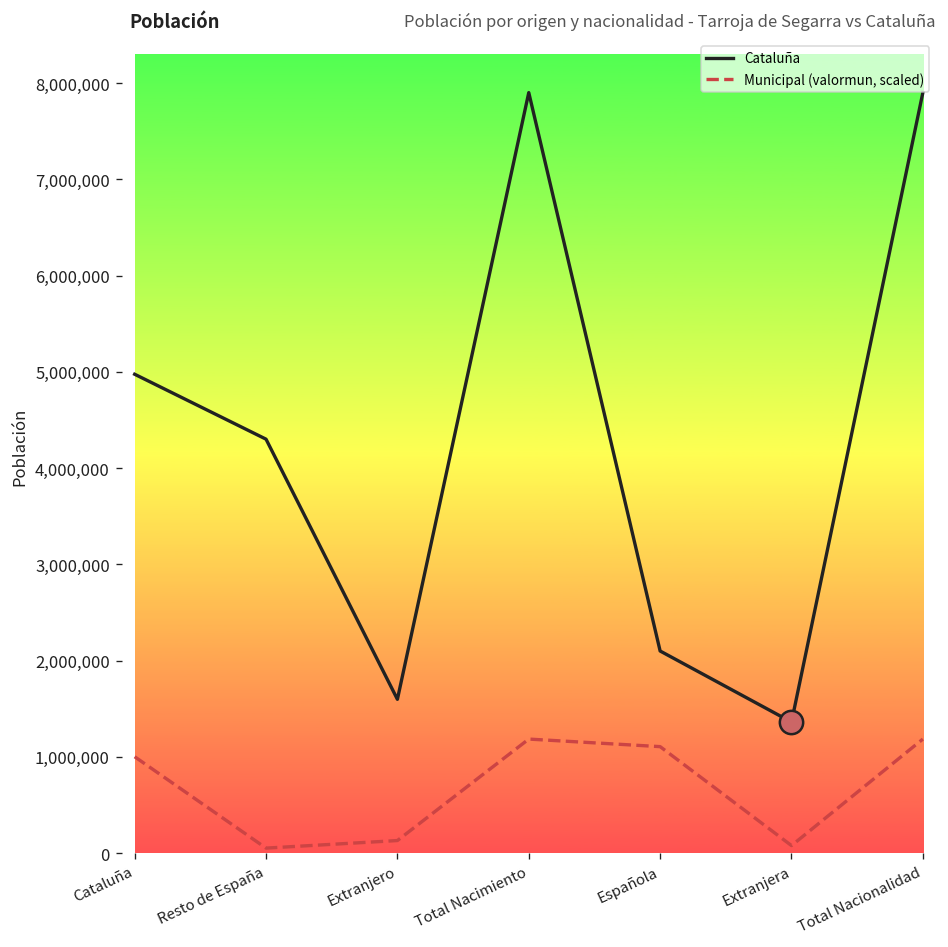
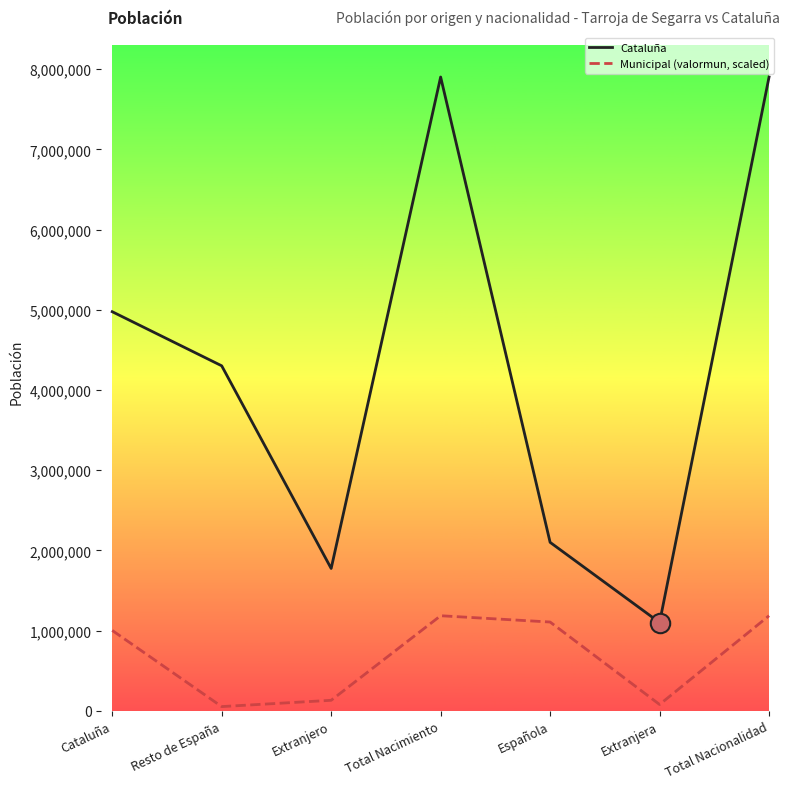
  {
    "Cataluña": {
      "Cataluña": "5,000,000",
      "Resto de España": "4,300,000",
-     "Extranjero": "1,600,000",
+     "Extranjero": "1,800,000",
      "Total Nacimiento": "7,900,000",
      "Española": "2,100,000",
-     "Extranjera": "1,400,000",
+     "Extranjera": "1,100,000",
      "Total Nacionalidad": "7,900,000"
    }
  }
